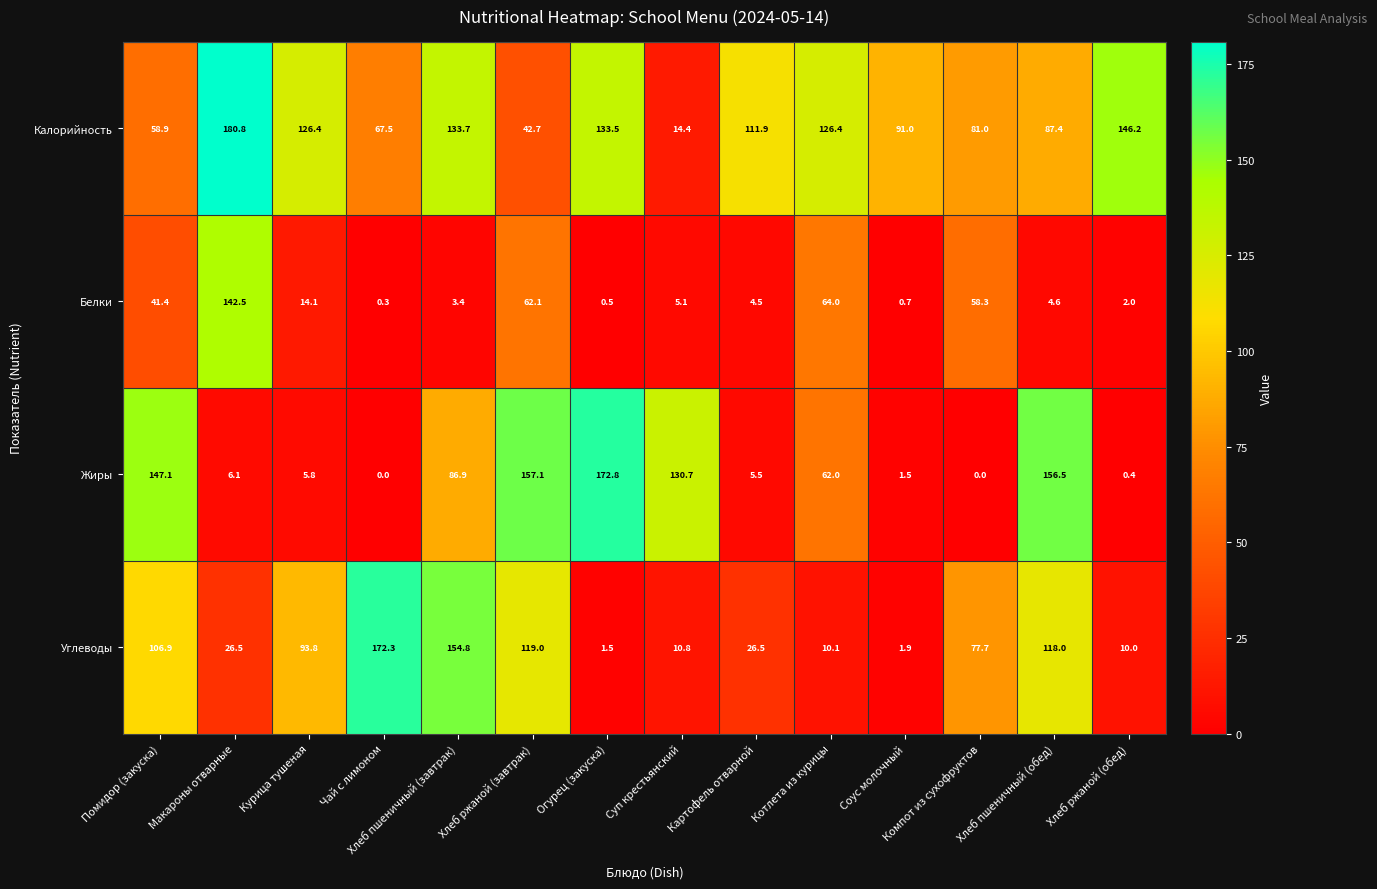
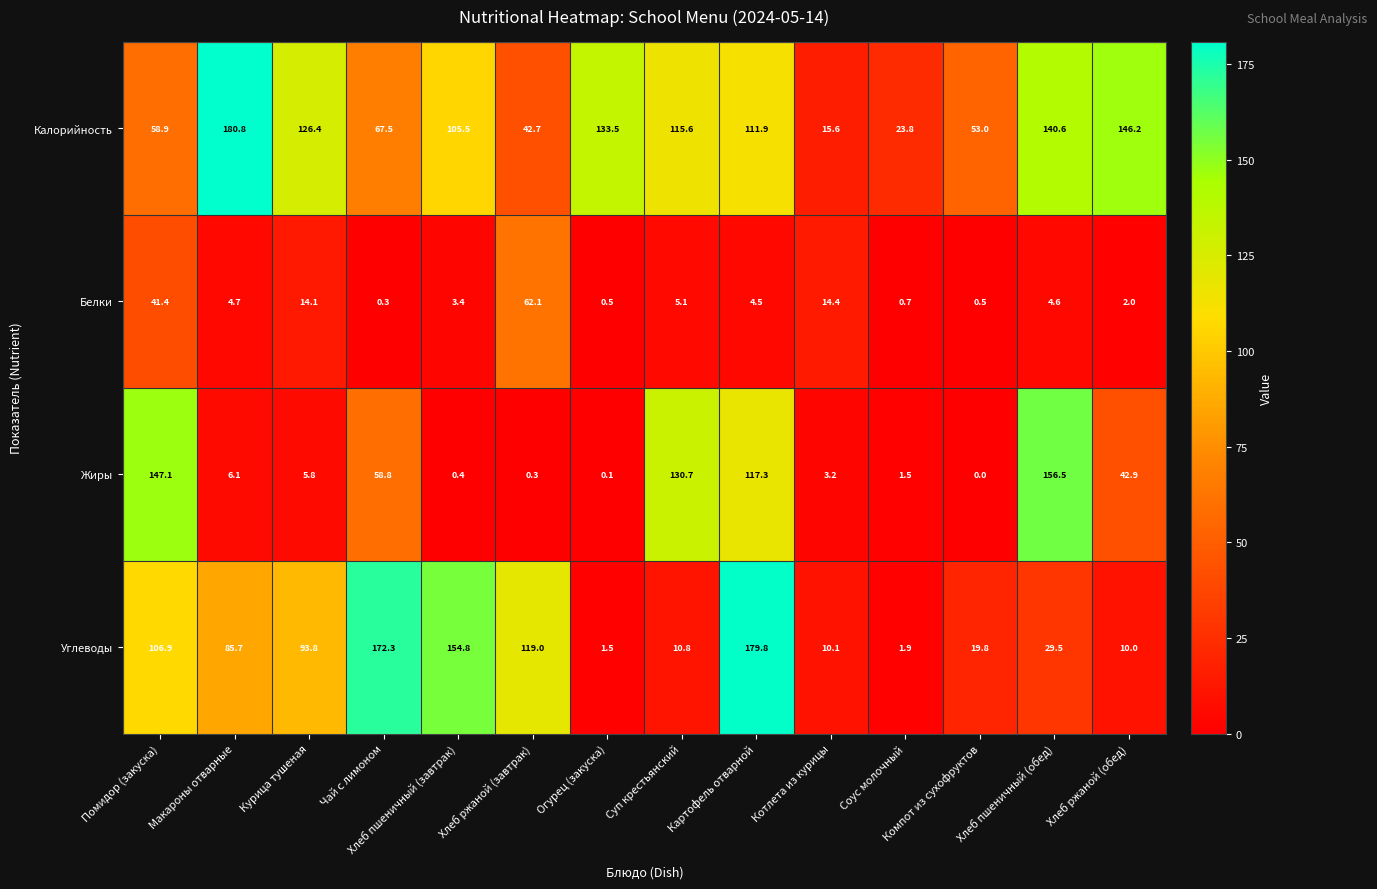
  {
    "Калорийность": {
      "Помидор (закуска)": 58.9,
      "Макароны отварные": 180.8,
      "Курица тушеная": 126.4,
      "Чай с лимоном": 67.5,
-     "Хлеб пшеничный (завтрак)": 133.7,
+     "Хлеб пшеничный (завтрак)": 105.5,
      "Хлеб ржаной (завтрак)": 42.7,
      "Огурец (закуска)": 133.5,
-     "Суп крестьянский": 14.4,
+     "Суп крестьянский": 115.6,
      "Картофель отварной": 111.9,
-     "Котлета из курицы": 126.4,
-     "Соус молочный": 91.0,
-     "Компот из сухофруктов": 81.0,
-     "Хлеб пшеничный (обед)": 87.4,
+     "Котлета из курицы": 15.6,
+     "Соус молочный": 23.8,
+     "Компот из сухофруктов": 53.0,
+     "Хлеб пшеничный (обед)": 140.6,
      "Хлеб ржаной (обед)": 146.2
    },
    "Белки": {
      "Помидор (закуска)": 41.4,
-     "Макароны отварные": 142.5,
+     "Макароны отварные": 4.7,
      "Курица тушеная": 14.1,
      "Чай с лимоном": 0.3,
      "Хлеб пшеничный (завтрак)": 3.4,
      "Хлеб ржаной (завтрак)": 62.1,
      "Огурец (закуска)": 0.5,
      "Суп крестьянский": 5.1,
      "Картофель отварной": 4.5,
-     "Котлета из курицы": 64.0,
+     "Котлета из курицы": 14.4,
      "Соус молочный": 0.7,
-     "Компот из сухофруктов": 58.3,
+     "Компот из сухофруктов": 0.5,
      "Хлеб пшеничный (обед)": 4.6,
      "Хлеб ржаной (обед)": 2.0
    },
    "Жиры": {
      "Помидор (закуска)": 147.1,
      "Макароны отварные": 6.1,
      "Курица тушеная": 5.8,
-     "Чай с лимоном": 0.0,
-     "Хлеб пшеничный (завтрак)": 86.9,
-     "Хлеб ржаной (завтрак)": 157.1,
-     "Огурец (закуска)": 172.8,
+     "Чай с лимоном": 58.8,
+     "Хлеб пшеничный (завтрак)": 0.4,
+     "Хлеб ржаной (завтрак)": 0.3,
+     "Огурец (закуска)": 0.1,
      "Суп крестьянский": 130.7,
-     "Картофель отварной": 5.5,
-     "Котлета из курицы": 62.0,
+     "Картофель отварной": 117.3,
+     "Котлета из курицы": 3.2,
      "Соус молочный": 1.5,
      "Компот из сухофруктов": 0.0,
      "Хлеб пшеничный (обед)": 156.5,
-     "Хлеб ржаной (обед)": 0.4
+     "Хлеб ржаной (обед)": 42.9
    },
    "Углеводы": {
      "Помидор (закуска)": 106.9,
-     "Макароны отварные": 26.5,
+     "Макароны отварные": 85.7,
      "Курица тушеная": 93.8,
      "Чай с лимоном": 172.3,
      "Хлеб пшеничный (завтрак)": 154.8,
      "Хлеб ржаной (завтрак)": 119.0,
      "Огурец (закуска)": 1.5,
      "Суп крестьянский": 10.8,
-     "Картофель отварной": 26.5,
+     "Картофель отварной": 179.8,
      "Котлета из курицы": 10.1,
      "Соус молочный": 1.9,
-     "Компот из сухофруктов": 77.7,
-     "Хлеб пшеничный (обед)": 118.0,
+     "Компот из сухофруктов": 19.8,
+     "Хлеб пшеничный (обед)": 29.5,
      "Хлеб ржаной (обед)": 10.0
    }
  }
